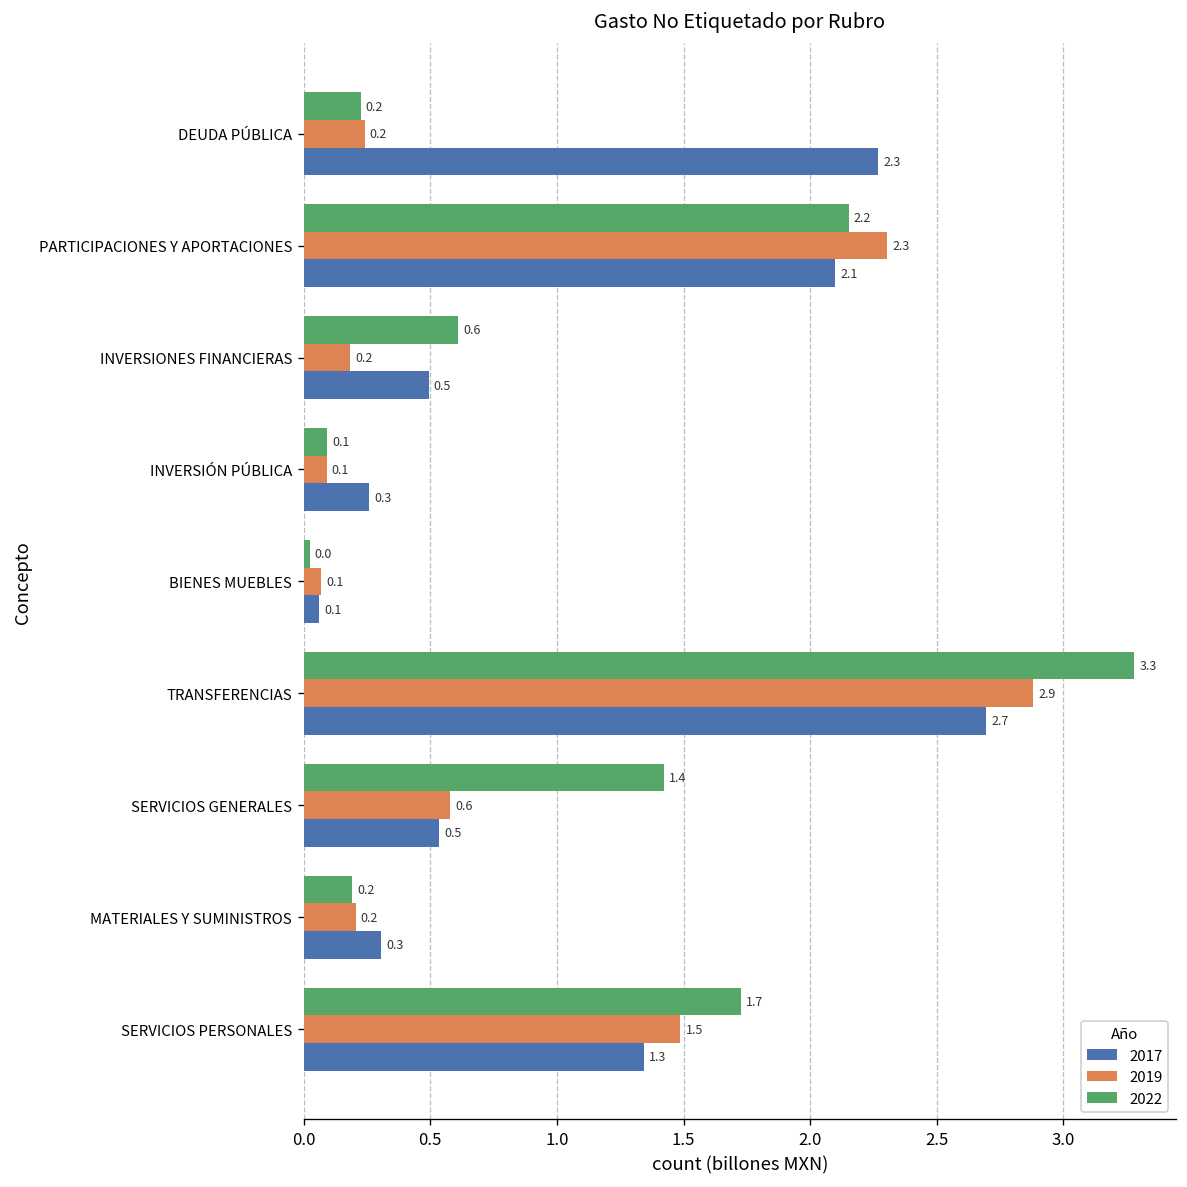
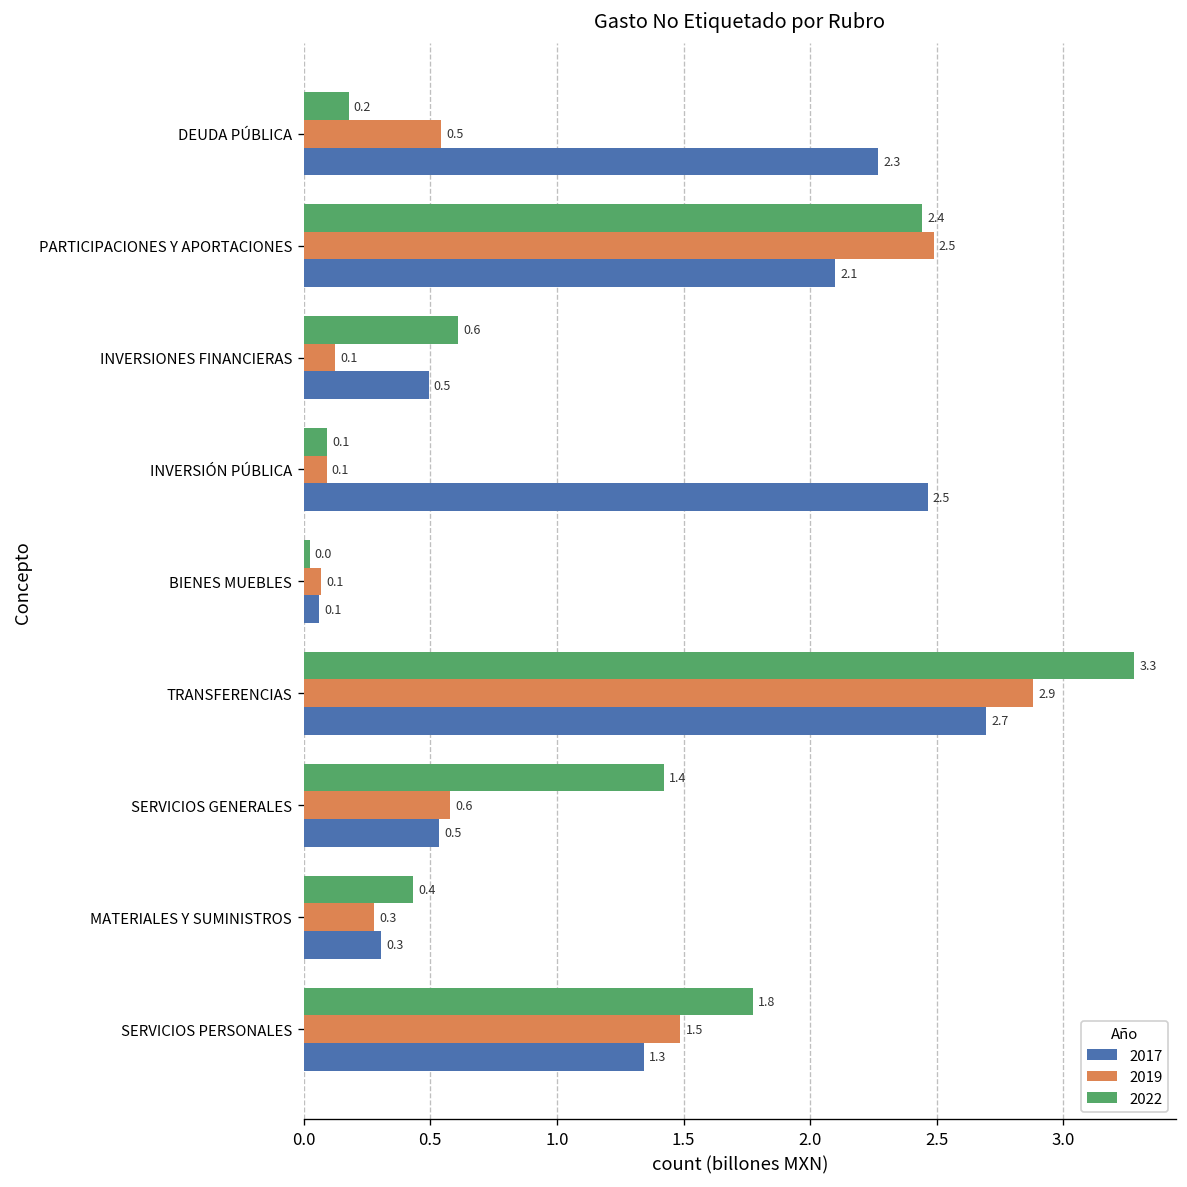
  {
    "2017": {
      "DEUDA PÚBLICA": 2.3,
      "PARTICIPACIONES Y APORTACIONES": 2.1,
      "INVERSIONES FINANCIERAS": 0.5,
-     "INVERSIÓN PÚBLICA": 0.3,
+     "INVERSIÓN PÚBLICA": 2.5,
      "BIENES MUEBLES": 0.1,
      "TRANSFERENCIAS": 2.7,
      "SERVICIOS GENERALES": 0.5,
      "MATERIALES Y SUMINISTROS": 0.3,
      "SERVICIOS PERSONALES": 1.3
    },
    "2019": {
-     "DEUDA PÚBLICA": 0.2,
-     "PARTICIPACIONES Y APORTACIONES": 2.3,
-     "INVERSIONES FINANCIERAS": 0.2,
+     "DEUDA PÚBLICA": 0.5,
+     "PARTICIPACIONES Y APORTACIONES": 2.5,
+     "INVERSIONES FINANCIERAS": 0.1,
      "INVERSIÓN PÚBLICA": 0.1,
      "BIENES MUEBLES": 0.1,
      "TRANSFERENCIAS": 2.9,
      "SERVICIOS GENERALES": 0.6,
-     "MATERIALES Y SUMINISTROS": 0.2,
+     "MATERIALES Y SUMINISTROS": 0.3,
      "SERVICIOS PERSONALES": 1.5
    },
    "2022": {
-     "DEUDA PÚBLICA": 0.22,
-     "PARTICIPACIONES Y APORTACIONES": 2.2,
+     "DEUDA PÚBLICA": 0.18,
+     "PARTICIPACIONES Y APORTACIONES": 2.4,
      "INVERSIONES FINANCIERAS": 0.6,
      "INVERSIÓN PÚBLICA": 0.1,
      "BIENES MUEBLES": 0.0,
      "TRANSFERENCIAS": 3.3,
      "SERVICIOS GENERALES": 1.4,
-     "MATERIALES Y SUMINISTROS": 0.2,
-     "SERVICIOS PERSONALES": 1.7
+     "MATERIALES Y SUMINISTROS": 0.4,
+     "SERVICIOS PERSONALES": 1.8
    }
  }
